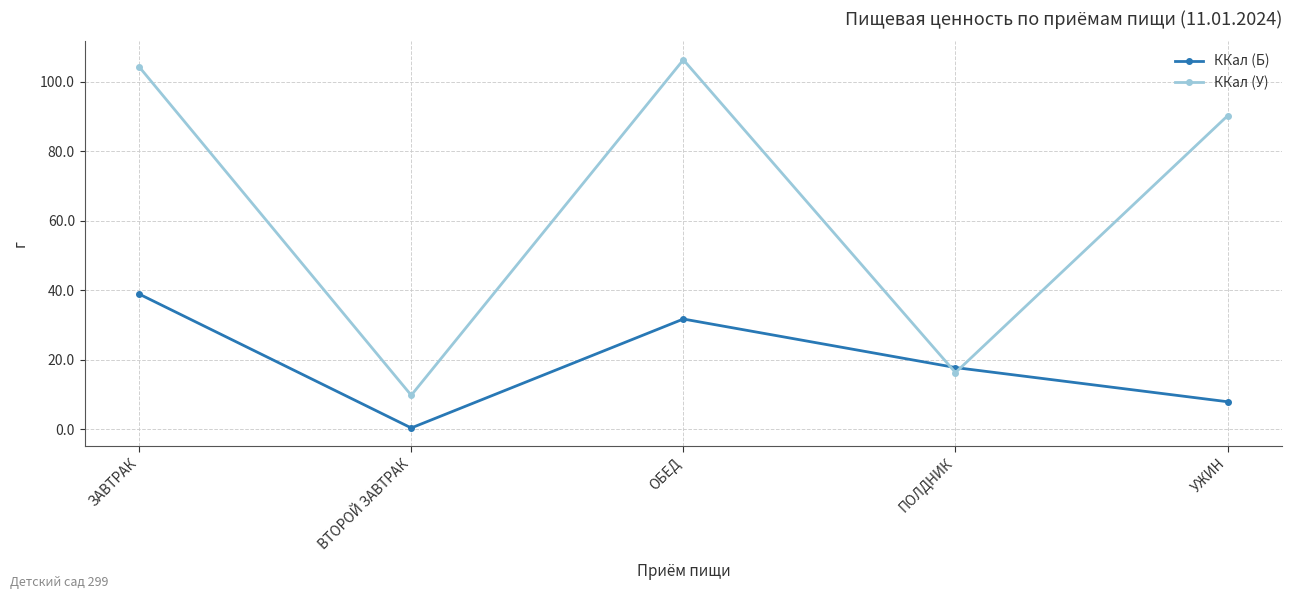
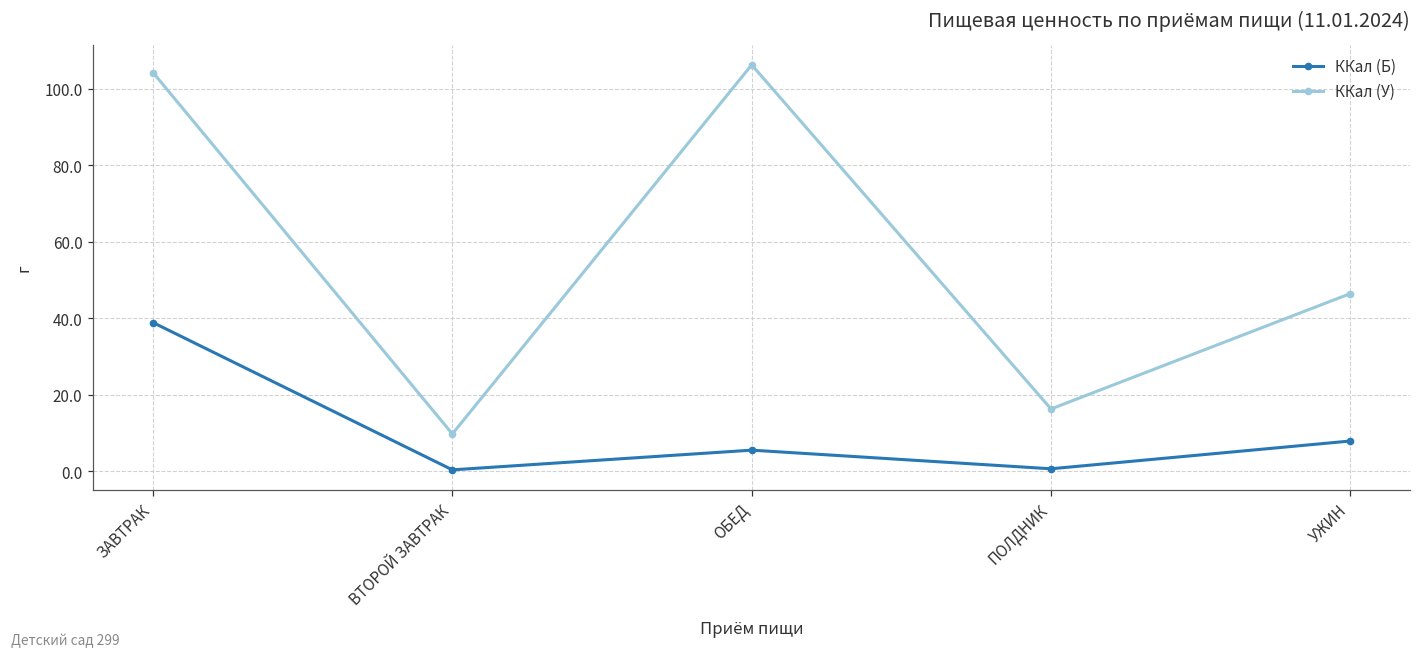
  {
    "ККал (Б)": {
      "ЗАВТРАК": 39,
      "ВТОРОЙ ЗАВТРАК": 0,
-     "ОБЕД": 32,
-     "ПОЛДНИК": 18,
+     "ОБЕД": 6,
+     "ПОЛДНИК": 1,
      "УЖИН": 8
    },
    "ККал (У)": {
      "ЗАВТРАК": 104,
      "ВТОРОЙ ЗАВТРАК": 10,
      "ОБЕД": 106,
      "ПОЛДНИК": 16,
-     "УЖИН": 90
+     "УЖИН": 46
    }
  }
